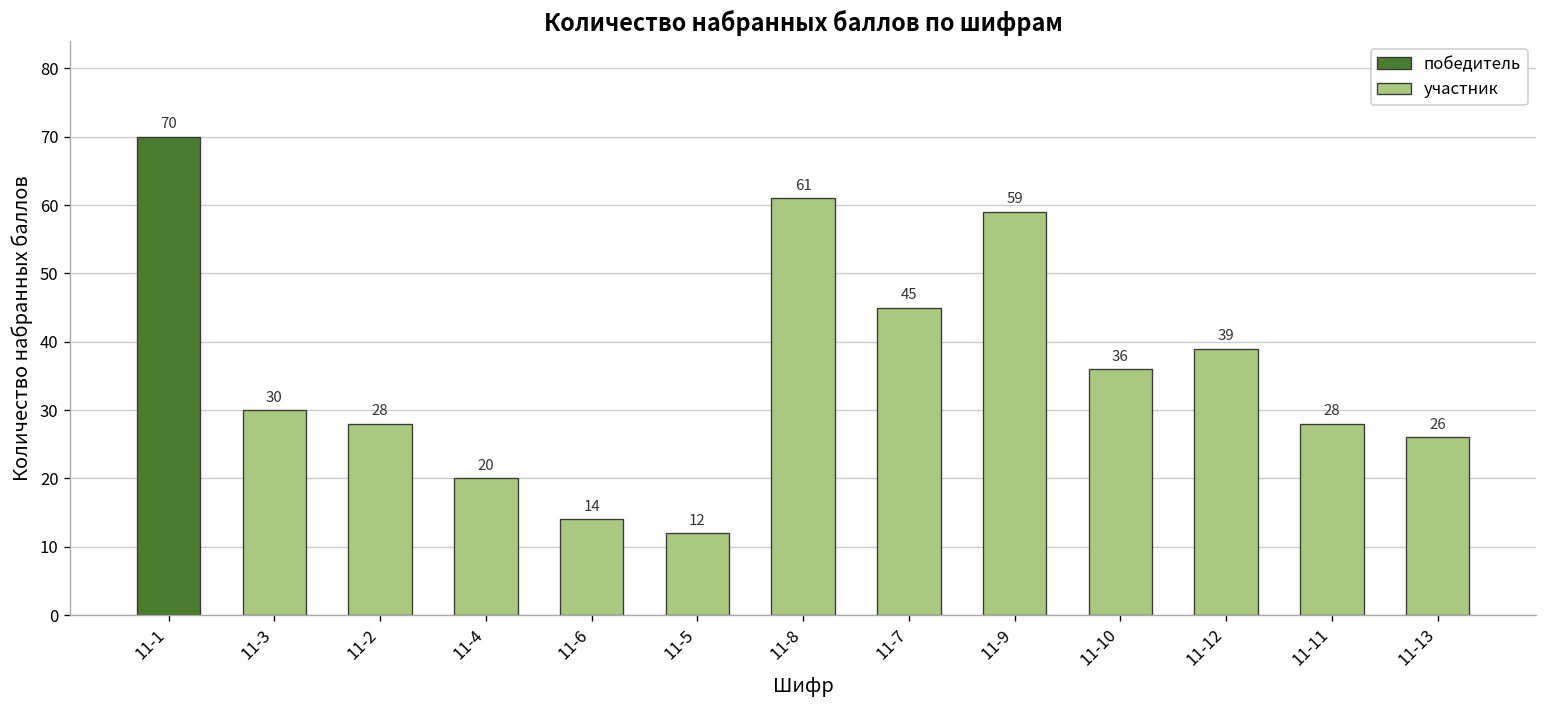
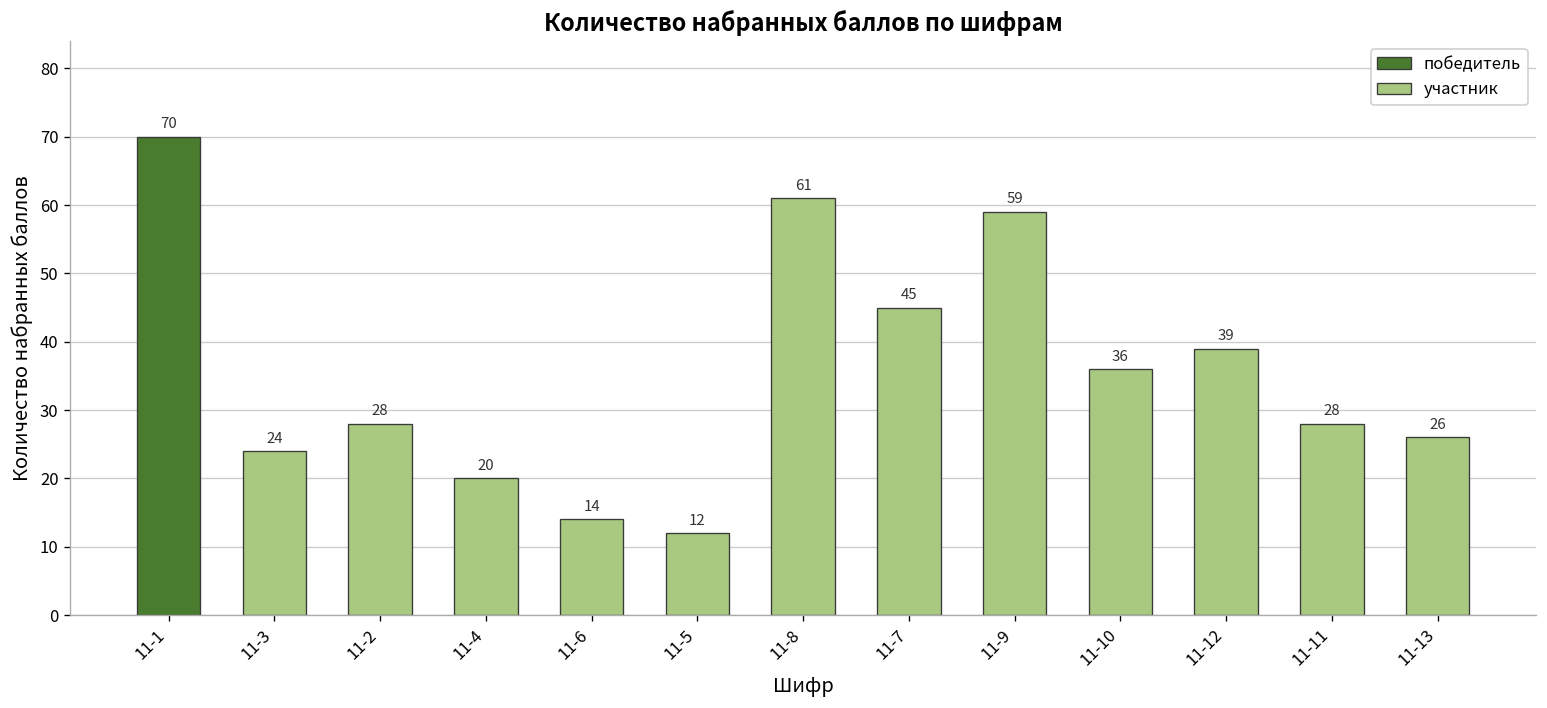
  {
    "11-1": 70,
-   "11-3": 30,
+   "11-3": 24,
    "11-2": 28,
    "11-4": 20,
    "11-6": 14,
    "11-5": 12,
    "11-8": 61,
    "11-7": 45,
    "11-9": 59,
    "11-10": 36,
    "11-12": 39,
    "11-11": 28,
    "11-13": 26
  }
